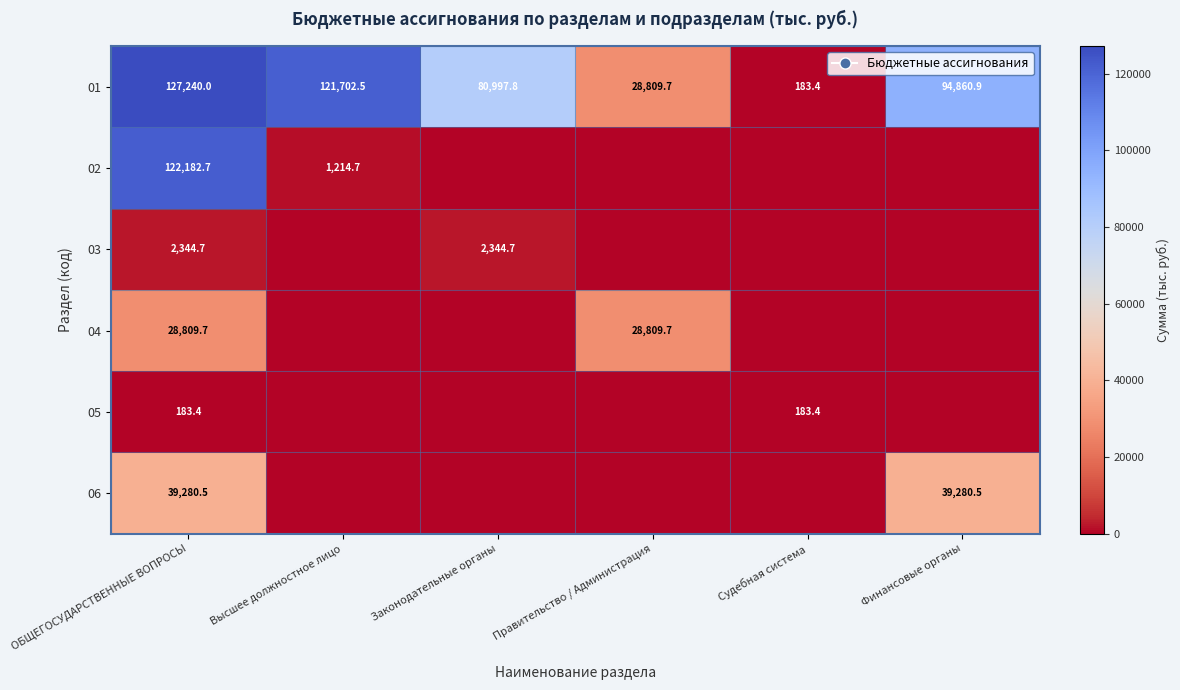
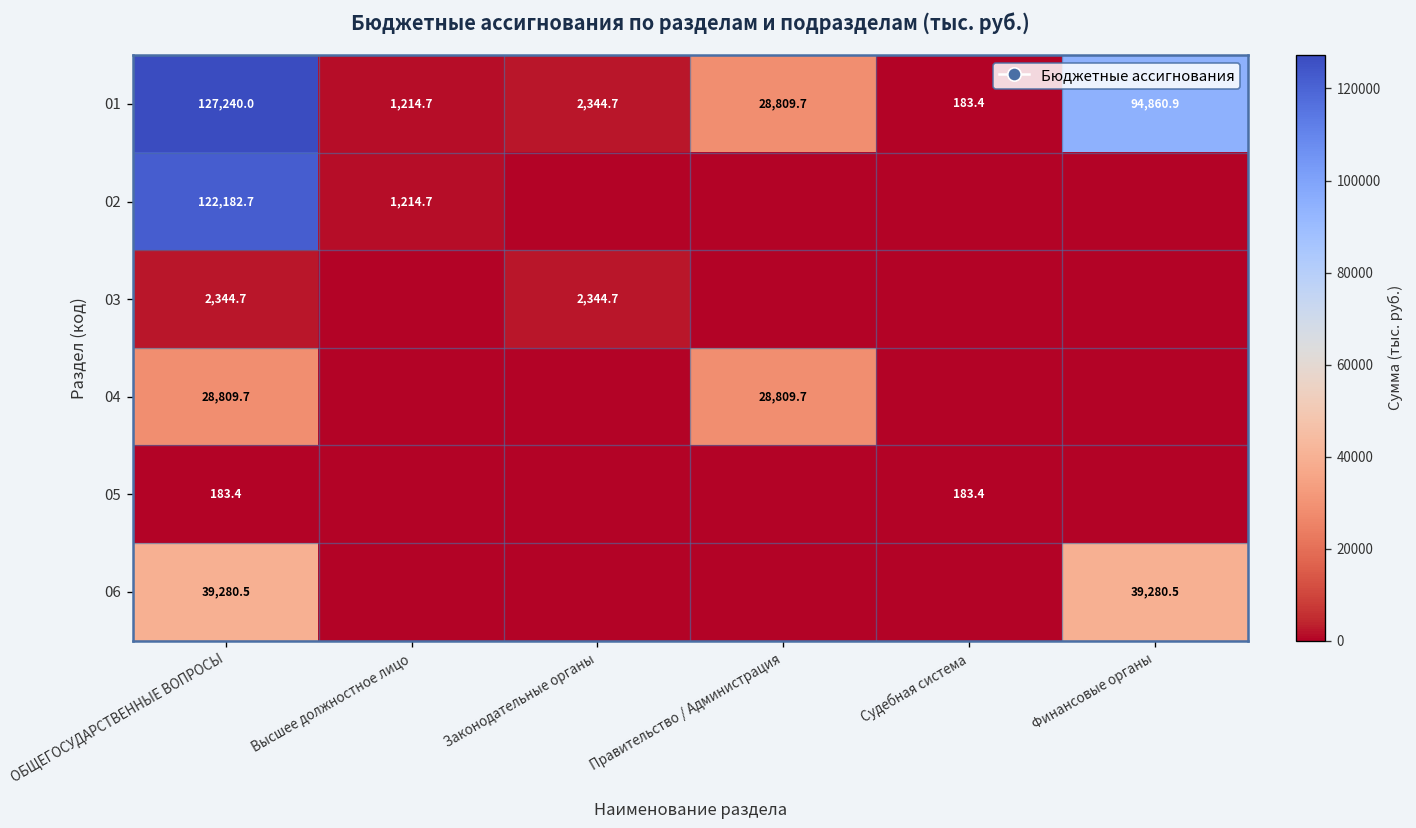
  {
    "01": {
      "ОБЩЕГОСУДАРСТВЕННЫЕ ВОПРОСЫ": "127,240.0",
-     "Высшее должностное лицо": "121,702.5",
-     "Законодательные органы": "80,997.8",
+     "Высшее должностное лицо": "1,214.7",
+     "Законодательные органы": "2,344.7",
      "Правительство / Администрация": "28,809.7",
      "Судебная система": "183.4",
      "Финансовые органы": "94,860.9"
    },
    "02": {
      "ОБЩЕГОСУДАРСТВЕННЫЕ ВОПРОСЫ": "122,182.7",
      "Высшее должностное лицо": "1,214.7"
    },
    "03": {
      "ОБЩЕГОСУДАРСТВЕННЫЕ ВОПРОСЫ": "2,344.7",
      "Законодательные органы": "2,344.7"
    },
    "04": {
      "ОБЩЕГОСУДАРСТВЕННЫЕ ВОПРОСЫ": "28,809.7",
      "Правительство / Администрация": "28,809.7"
    },
    "05": {
      "ОБЩЕГОСУДАРСТВЕННЫЕ ВОПРОСЫ": "183.4",
      "Судебная система": "183.4"
    },
    "06": {
      "ОБЩЕГОСУДАРСТВЕННЫЕ ВОПРОСЫ": "39,280.5",
      "Финансовые органы": "39,280.5"
    }
  }
